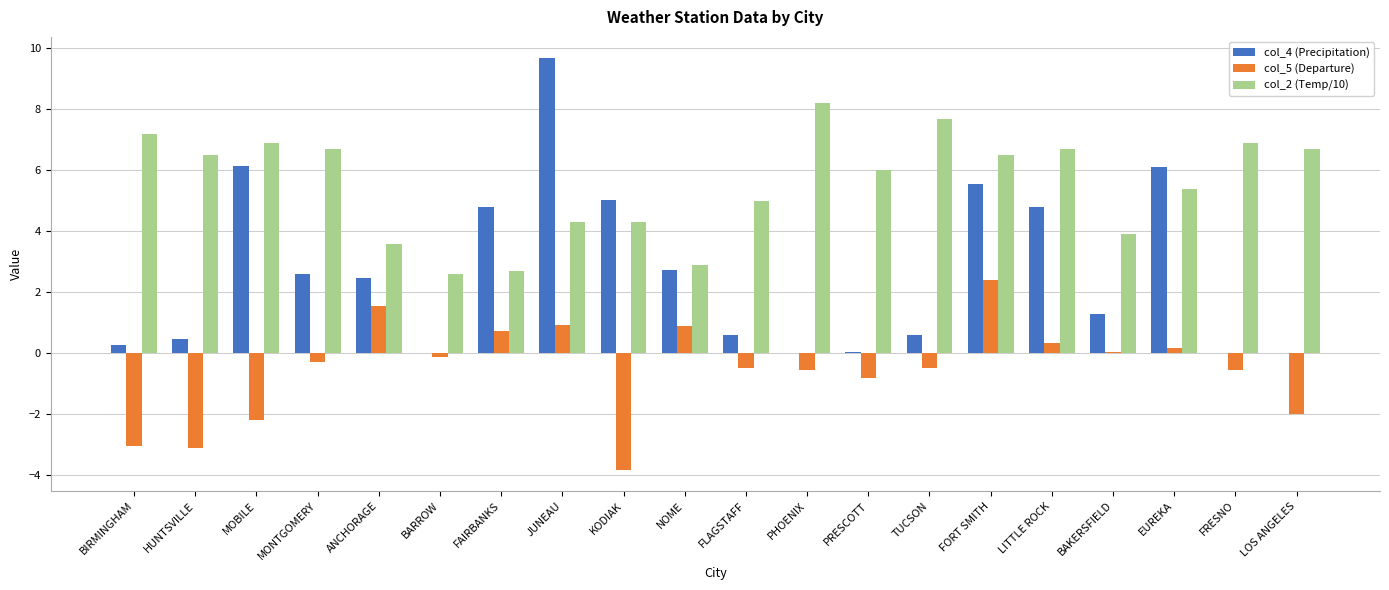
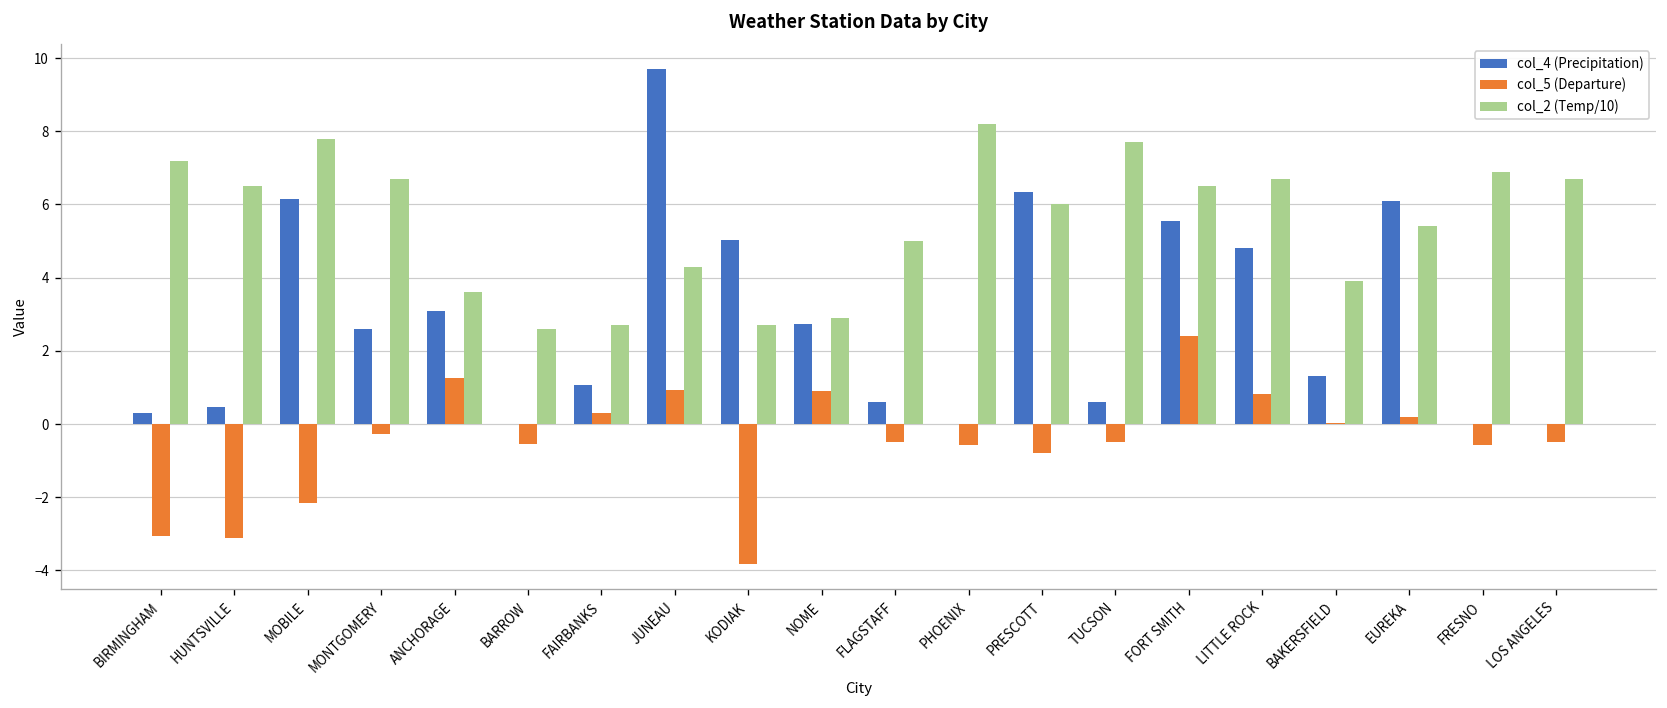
  {
    "col_4 (Precipitation)": {
      "BIRMINGHAM": 0.3,
      "HUNTSVILLE": 0.5,
      "MOBILE": 6.2,
      "MONTGOMERY": 2.6,
-     "ANCHORAGE": 2.5,
+     "ANCHORAGE": 3.1,
      "BARROW": 0.0,
-     "FAIRBANKS": 4.8,
+     "FAIRBANKS": 1.1,
      "JUNEAU": 9.7,
      "KODIAK": 5.0,
      "NOME": 2.7,
      "FLAGSTAFF": 0.6,
      "PHOENIX": 0.0,
-     "PRESCOTT": 0.0,
+     "PRESCOTT": 6.4,
      "TUCSON": 0.6,
      "FORT SMITH": 5.6,
      "LITTLE ROCK": 4.8,
      "BAKERSFIELD": 1.3,
      "EUREKA": 6.1,
      "FRESNO": 0.0,
      "LOS ANGELES": 0.0
    },
    "col_5 (Departure)": {
      "BIRMINGHAM": -3.1,
      "HUNTSVILLE": -3.1,
      "MOBILE": -2.2,
      "MONTGOMERY": -0.3,
-     "ANCHORAGE": 1.6,
-     "BARROW": -0.1,
-     "FAIRBANKS": 0.7,
+     "ANCHORAGE": 1.3,
+     "BARROW": -0.5,
+     "FAIRBANKS": 0.3,
      "JUNEAU": 0.9,
      "KODIAK": -3.8,
      "NOME": 0.9,
      "FLAGSTAFF": -0.5,
      "PHOENIX": -0.6,
      "PRESCOTT": -0.8,
      "TUCSON": -0.5,
      "FORT SMITH": 2.4,
-     "LITTLE ROCK": 0.3,
+     "LITTLE ROCK": 0.8,
      "EUREKA": 0.2,
      "FRESNO": -0.6,
-     "LOS ANGELES": -2.0
+     "LOS ANGELES": -0.5
    },
    "col_2 (Temp/10)": {
      "BIRMINGHAM": 7.2,
      "HUNTSVILLE": 6.5,
-     "MOBILE": 6.9,
+     "MOBILE": 7.8,
      "MONTGOMERY": 6.7,
      "ANCHORAGE": 3.6,
      "BARROW": 2.6,
      "FAIRBANKS": 2.7,
      "JUNEAU": 4.3,
-     "KODIAK": 4.3,
+     "KODIAK": 2.7,
      "NOME": 2.9,
      "FLAGSTAFF": 5.0,
      "PHOENIX": 8.2,
      "PRESCOTT": 6.0,
      "TUCSON": 7.7,
      "FORT SMITH": 6.5,
      "LITTLE ROCK": 6.7,
      "BAKERSFIELD": 3.9,
      "EUREKA": 5.4,
      "FRESNO": 6.9,
      "LOS ANGELES": 6.7
    }
  }
